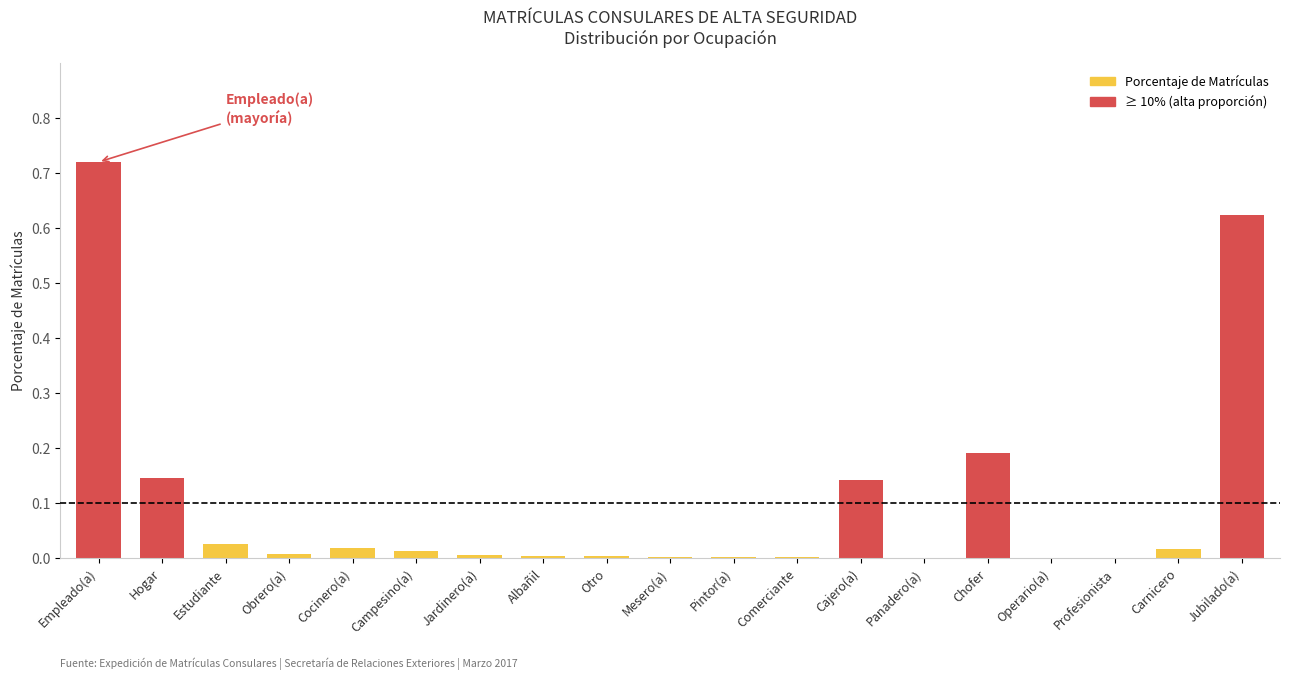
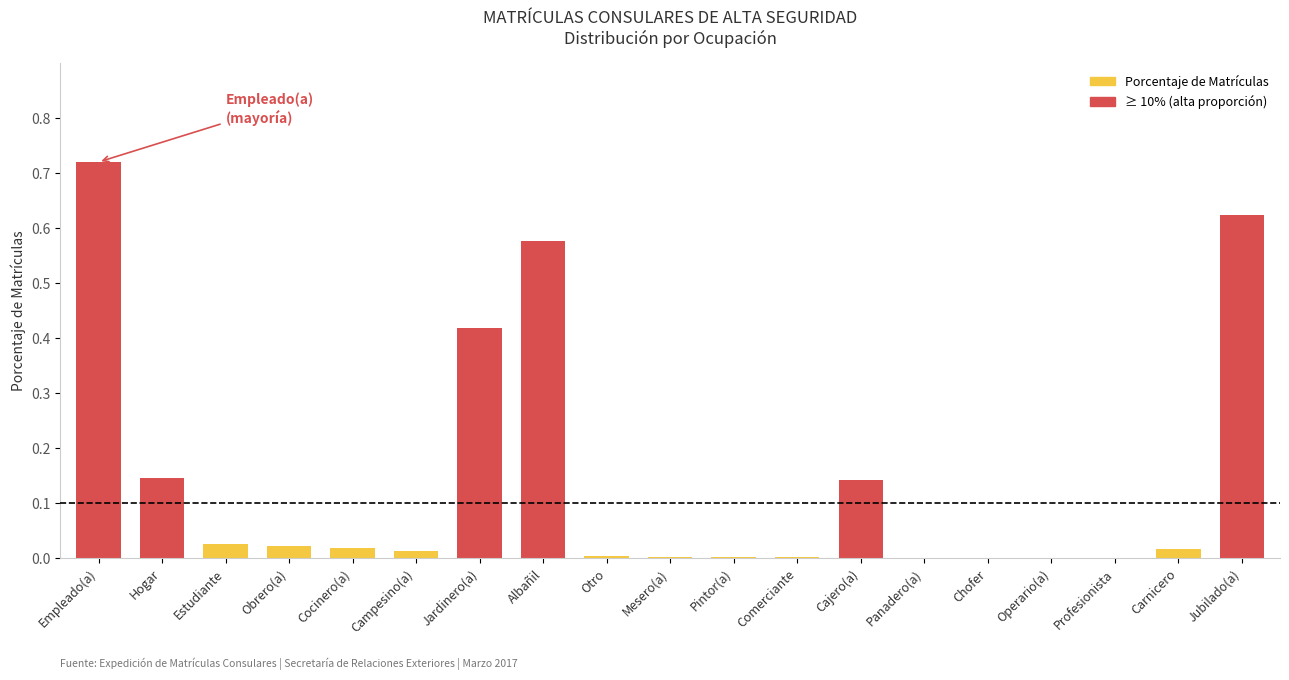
  {
    "Empleado(a)": 0.72,
    "Hogar": 0.15,
    "Estudiante": 0.03,
-   "Obrero(a)": 0.01,
+   "Obrero(a)": 0.02,
    "Cocinero(a)": 0.02,
    "Campesino(a)": 0.01,
-   "Jardinero(a)": 0.01,
-   "Albañil": 0.00,
+   "Jardinero(a)": 0.42,
+   "Albañil": 0.58,
    "Cajero(a)": 0.14,
-   "Chofer": 0.19,
+   "Chofer": 0.00,
    "Carnicero": 0.02,
    "Jubilado(a)": 0.62
  }
